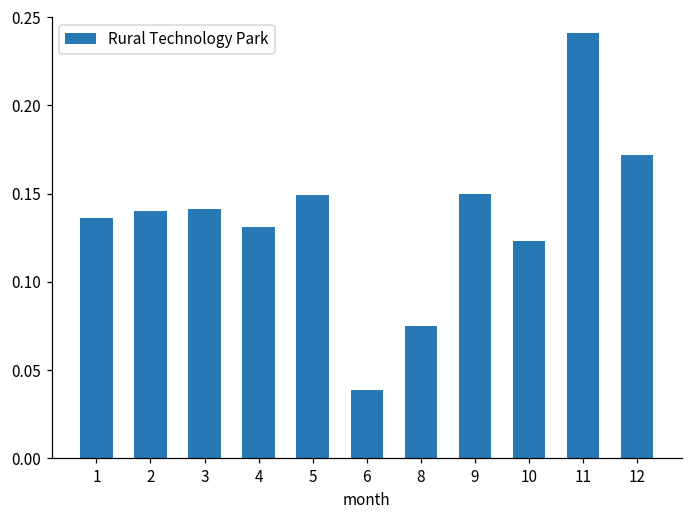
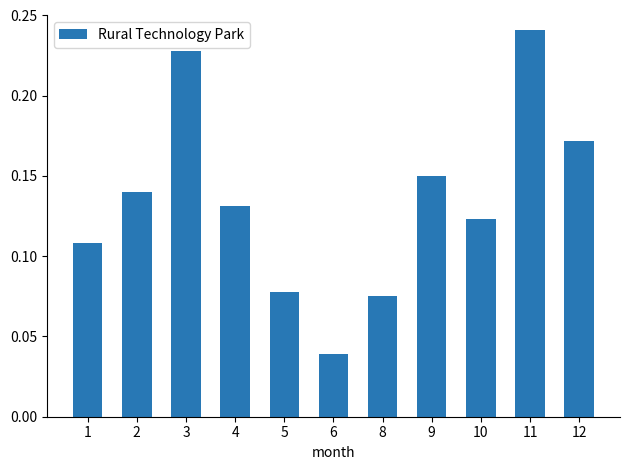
  {
-   "1": 0.136,
+   "1": 0.108,
    "2": 0.140,
-   "3": 0.141,
+   "3": 0.228,
    "4": 0.131,
-   "5": 0.149,
+   "5": 0.078,
    "6": 0.039,
    "8": 0.075,
    "9": 0.150,
    "10": 0.123,
    "11": 0.241,
    "12": 0.172
  }
